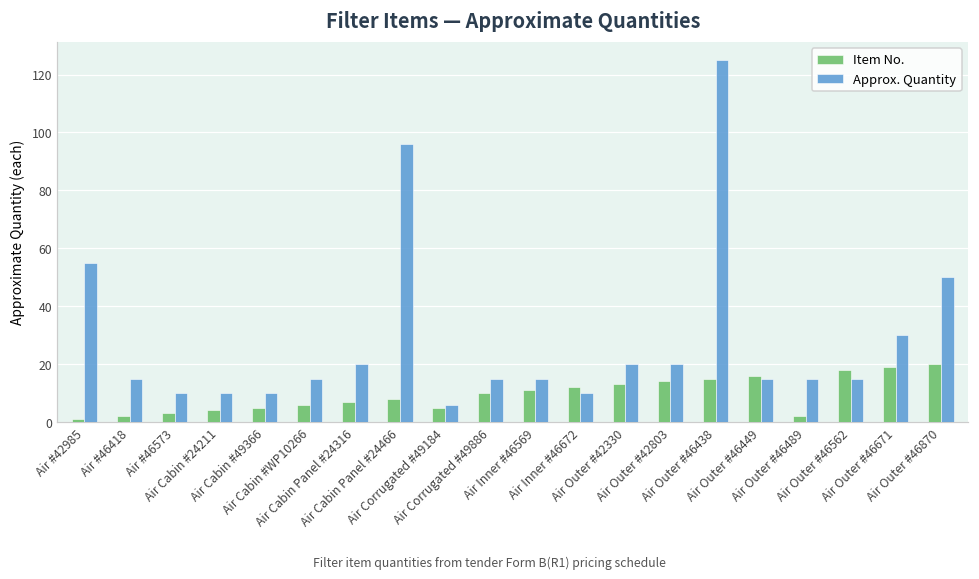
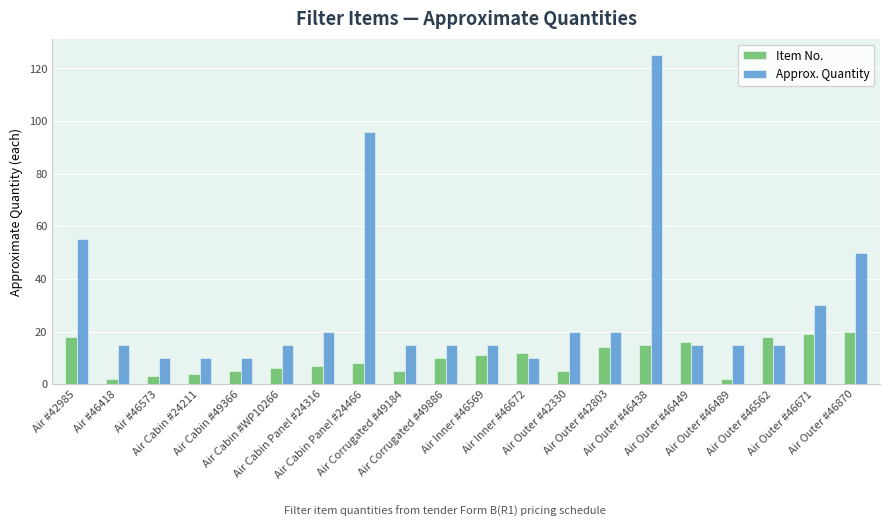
  {
    "Item No.": {
-     "Air #42985": 1,
+     "Air #42985": 18,
      "Air #46418": 2,
      "Air #46573": 3,
      "Air Cabin #24211": 4,
      "Air Cabin #49366": 5,
      "Air Cabin #WP10266": 6,
      "Air Cabin Panel #24316": 7,
      "Air Cabin Panel #24466": 8,
      "Air Corrugated #49184": 5,
      "Air Corrugated #49886": 10,
      "Air Inner #46569": 11,
      "Air Inner #46672": 12,
-     "Air Outer #42330": 13,
+     "Air Outer #42330": 5,
      "Air Outer #42803": 14,
      "Air Outer #46438": 15,
      "Air Outer #46449": 16,
      "Air Outer #46489": 2,
      "Air Outer #46562": 18,
      "Air Outer #46671": 19,
      "Air Outer #46870": 20
    },
    "Approx. Quantity": {
      "Air #42985": 55,
      "Air #46418": 15,
      "Air #46573": 10,
      "Air Cabin #24211": 10,
      "Air Cabin #49366": 10,
      "Air Cabin #WP10266": 15,
      "Air Cabin Panel #24316": 20,
      "Air Cabin Panel #24466": 96,
-     "Air Corrugated #49184": 6,
+     "Air Corrugated #49184": 15,
      "Air Corrugated #49886": 15,
      "Air Inner #46569": 15,
      "Air Inner #46672": 10,
      "Air Outer #42330": 20,
      "Air Outer #42803": 20,
      "Air Outer #46438": 125,
      "Air Outer #46449": 15,
      "Air Outer #46489": 15,
      "Air Outer #46562": 15,
      "Air Outer #46671": 30,
      "Air Outer #46870": 50
    }
  }
